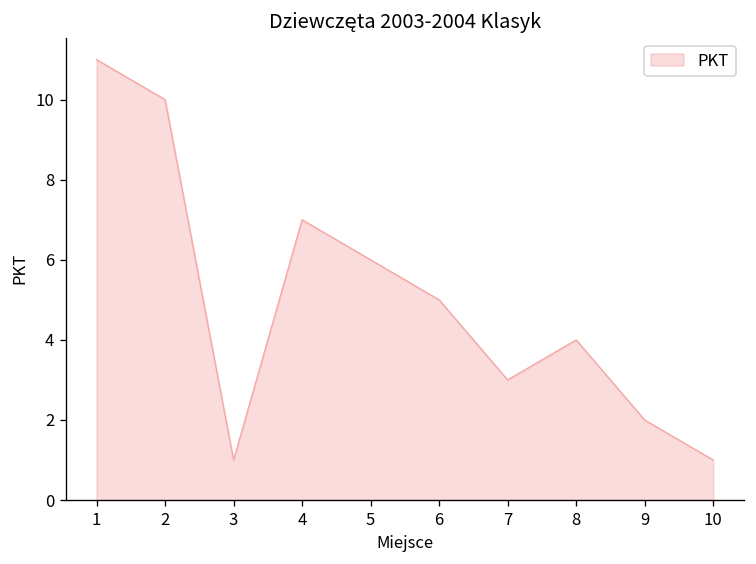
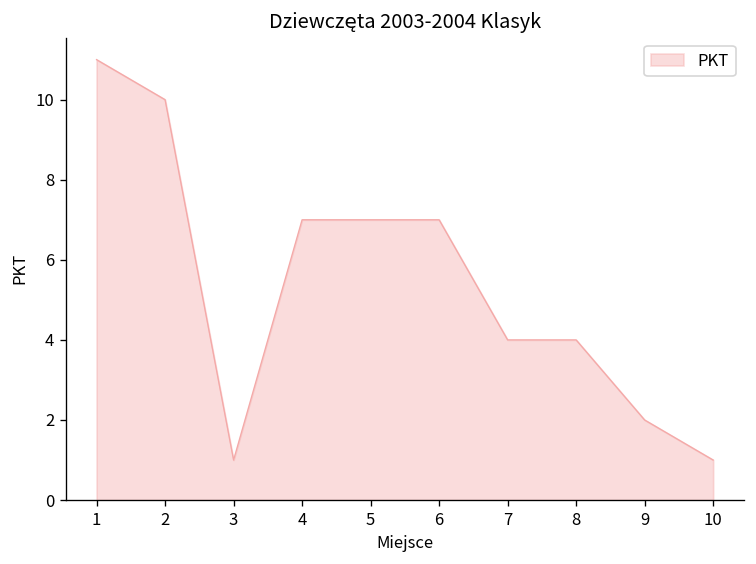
  {
    "1": 11,
    "2": 10,
    "3": 1,
    "4": 7,
-   "5": 6,
-   "6": 5,
-   "7": 3,
+   "5": 7,
+   "6": 7,
+   "7": 4,
    "8": 4,
    "9": 2,
    "10": 1
  }
